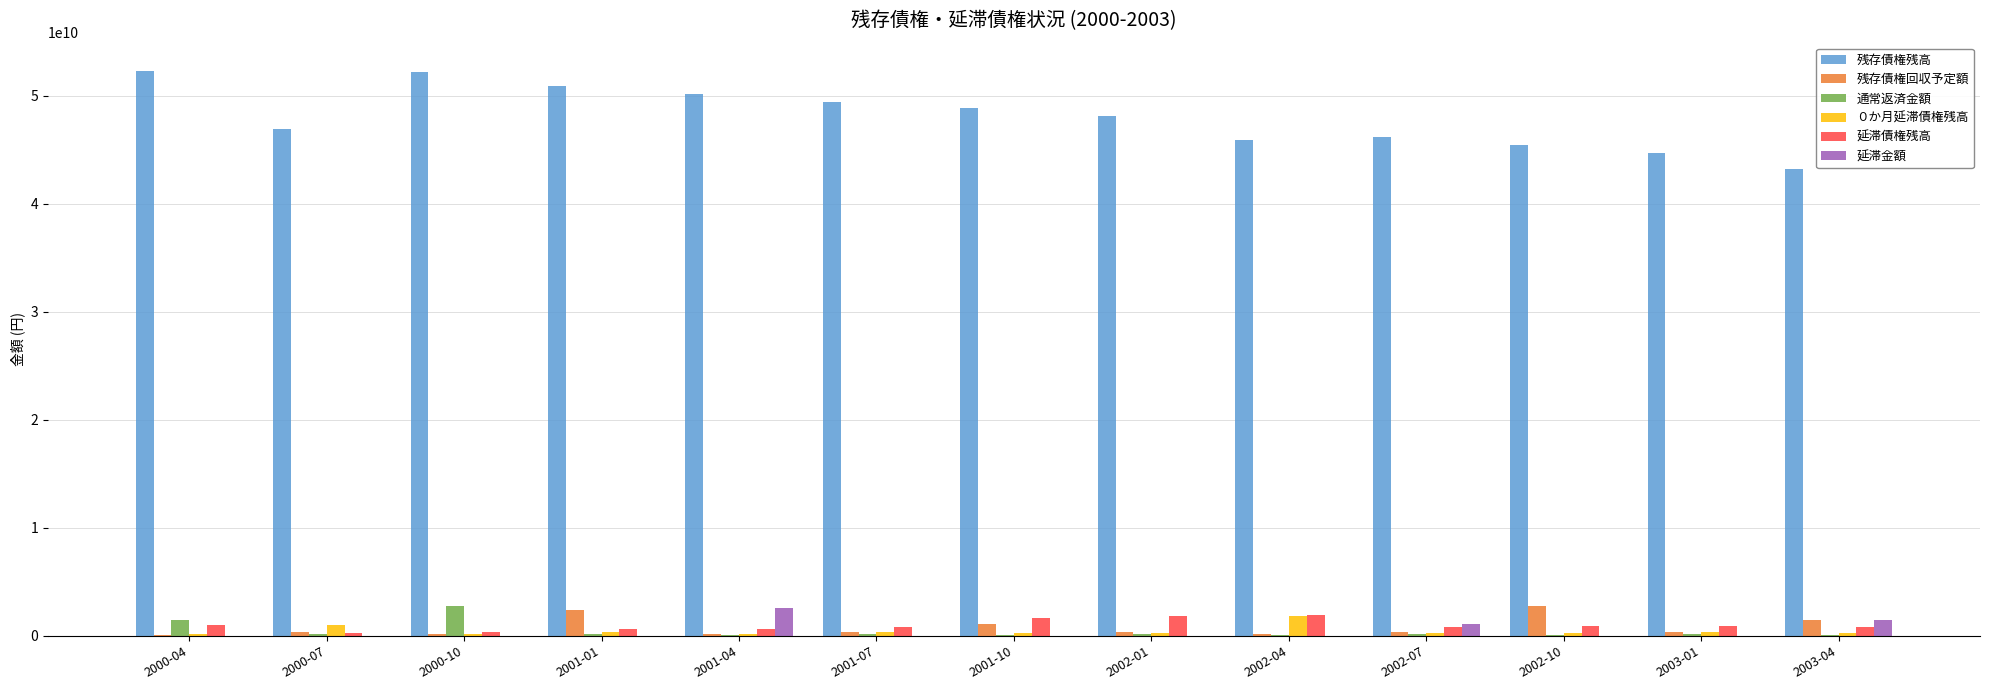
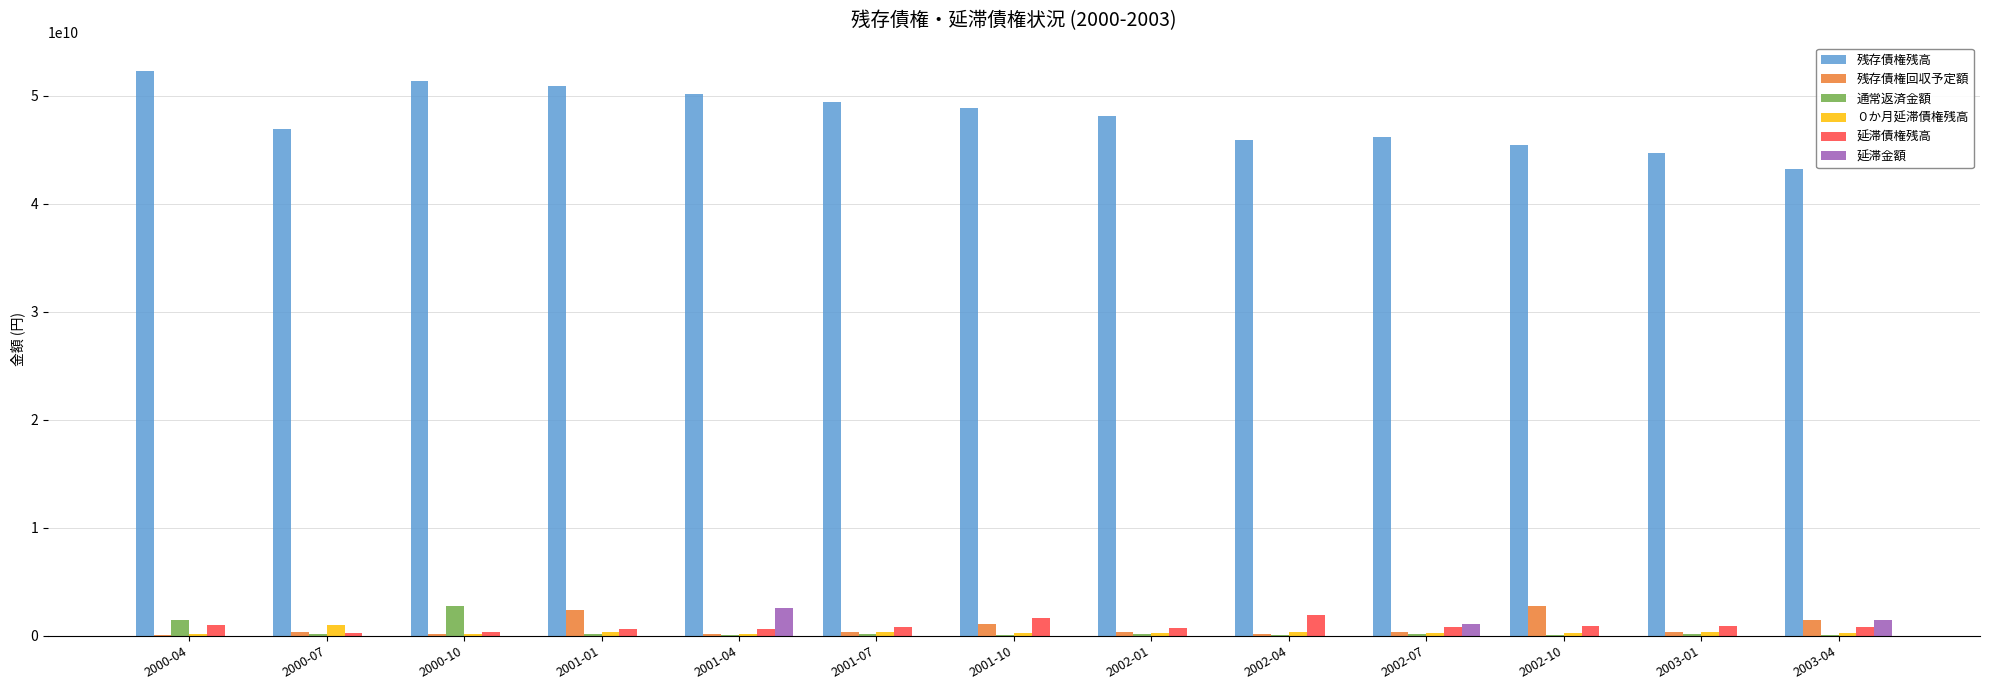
  {
    "残存債権残高": {
      "2000-04": 52300000000,
      "2000-07": 46900000000,
-     "2000-10": 52200000000,
+     "2000-10": 51300000000,
      "2001-01": 50900000000,
      "2001-04": 50200000000,
      "2001-07": 49400000000,
      "2001-10": 48800000000,
      "2002-01": 48100000000,
      "2002-04": 45900000000,
      "2002-07": 46200000000,
      "2002-10": 45500000000,
      "2003-01": 44700000000,
      "2003-04": 43200000000
    },
    "残存債権回収予定額": {
      "2000-07": 300000000,
      "2001-01": 2400000000,
      "2001-07": 400000000,
      "2001-10": 1100000000,
      "2002-01": 400000000,
      "2002-07": 300000000,
      "2002-10": 2700000000,
      "2003-01": 300000000,
      "2003-04": 1500000000
    },
    "通常返済金額": {
      "2000-04": 1500000000,
      "2000-10": 2800000000
    },
    "０か月延滞債権残高": {
      "2000-07": 1000000000,
      "2001-01": 400000000,
      "2001-07": 400000000,
      "2001-10": 300000000,
-     "2002-04": 1900000000,
+     "2002-04": 300000000,
      "2002-07": 300000000,
      "2003-01": 400000000,
      "2003-04": 200000000
    },
    "延滞債権残高": {
      "2000-04": 1000000000,
      "2000-07": 300000000,
      "2000-10": 400000000,
      "2001-01": 600000000,
      "2001-04": 600000000,
      "2001-07": 800000000,
      "2001-10": 1700000000,
-     "2002-01": 1800000000,
+     "2002-01": 700000000,
      "2002-04": 1900000000,
      "2002-07": 900000000,
      "2002-10": 900000000,
      "2003-01": 900000000,
      "2003-04": 800000000
    },
    "延滞金額": {
      "2001-04": 2600000000,
      "2002-07": 1100000000,
      "2003-04": 1400000000
    }
  }
